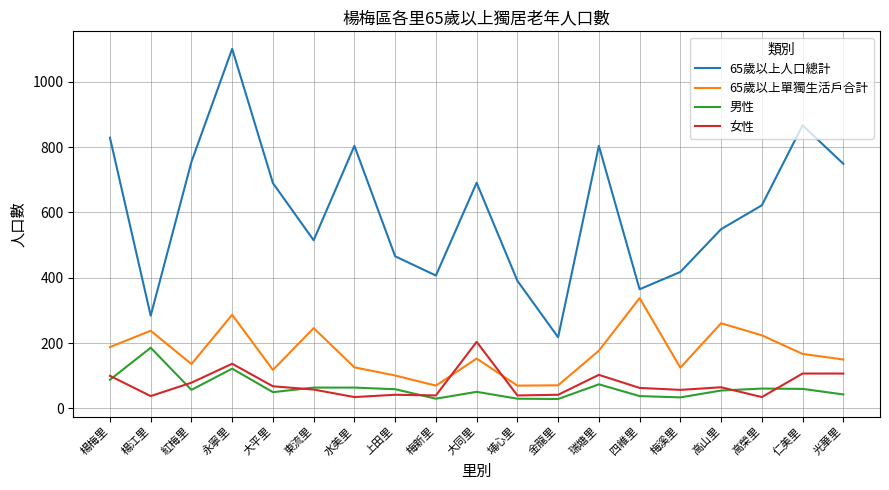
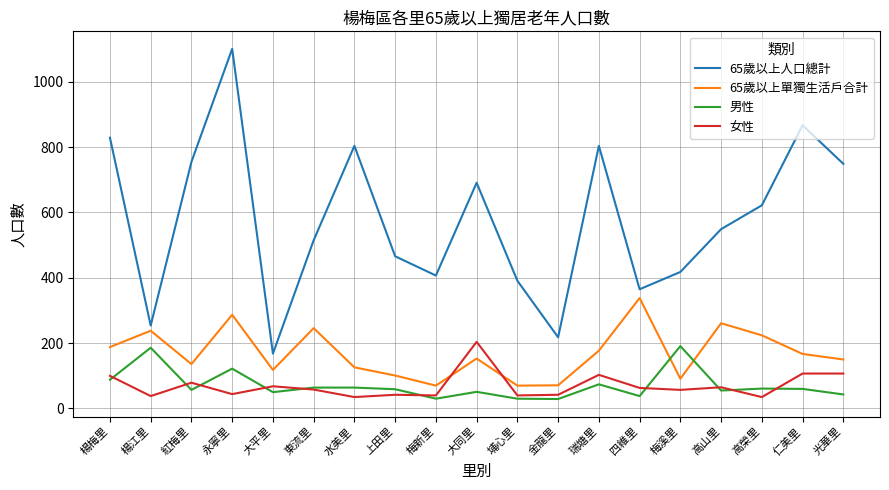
  {
    "65歲以上人口總計": {
      "楊梅里": 830,
-     "楊江里": 280,
+     "楊江里": 250,
      "紅梅里": 760,
      "永寧里": 1100,
-     "大平里": 690,
+     "大平里": 170,
      "東流里": 520,
      "水美里": 800,
      "上田里": 470,
      "梅新里": 410,
      "大同里": 690,
      "埔心里": 390,
      "金龍里": 220,
      "瑞塘里": 800,
      "四維里": 370,
      "梅溪里": 420,
      "高山里": 550,
      "高榮里": 620,
      "光華里": 750
    },
    "65歲以上單獨生活戶合計": {
      "楊梅里": 190,
      "楊江里": 240,
      "紅梅里": 140,
      "永寧里": 290,
      "大平里": 120,
      "東流里": 250,
      "水美里": 130,
      "上田里": 100,
      "梅新里": 70,
      "大同里": 150,
      "埔心里": 70,
      "金龍里": 70,
      "瑞塘里": 180,
      "四維里": 340,
-     "梅溪里": 130,
+     "梅溪里": 90,
      "高山里": 260,
      "高榮里": 220,
      "仁美里": 170,
      "光華里": 150
    },
    "男性": {
      "楊梅里": 90,
      "楊江里": 190,
      "紅梅里": 60,
      "永寧里": 120,
      "大平里": 50,
      "水美里": 60,
      "上田里": 60,
      "梅新里": 30,
      "大同里": 50,
      "埔心里": 30,
      "金龍里": 30,
      "瑞塘里": 70,
      "四維里": 40,
-     "梅溪里": 30,
+     "梅溪里": 190,
      "高山里": 60,
      "高榮里": 60,
      "仁美里": 60,
      "光華里": 40
    },
    "女性": {
      "楊梅里": 100,
      "楊江里": 40,
      "紅梅里": 80,
-     "永寧里": 140,
+     "永寧里": 40,
      "大平里": 70,
      "水美里": 40,
      "上田里": 40,
      "梅新里": 40,
      "大同里": 200,
      "埔心里": 40,
      "金龍里": 40,
      "瑞塘里": 100,
      "四維里": 60,
      "梅溪里": 60,
      "高山里": 70,
      "高榮里": 40,
      "仁美里": 110,
      "光華里": 110
    }
  }
